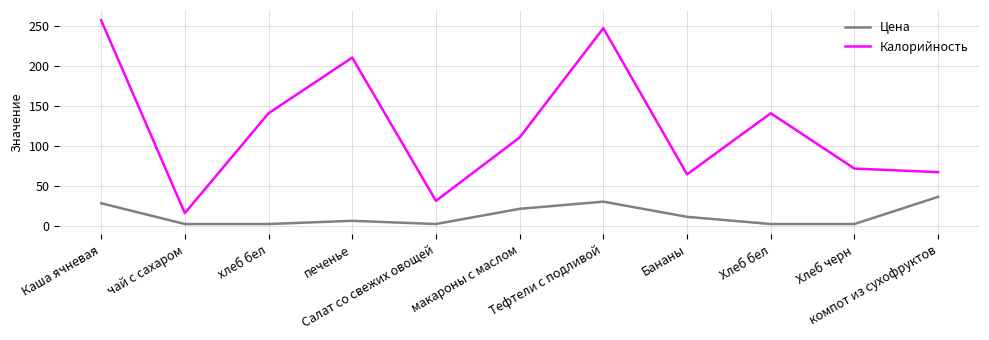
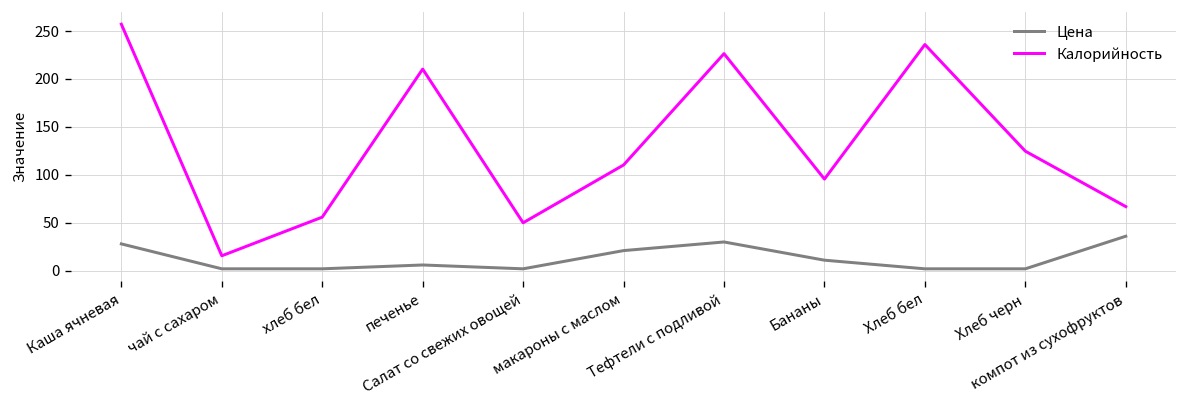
  {
    "Цена": {
      "Каша ячневая": 30,
      "чай с сахаром": 0,
      "хлеб бел": 0,
      "печенье": 10,
      "Салат со свежих овощей": 0,
      "макароны с маслом": 20,
      "Тефтели с подливой": 30,
      "Бананы": 10,
      "Хлеб бел": 0,
      "Хлеб черн": 0,
      "компот из сухофруктов": 40
    },
    "Калорийность": {
      "Каша ячневая": 260,
      "чай с сахаром": 20,
-     "хлеб бел": 140,
+     "хлеб бел": 60,
      "печенье": 210,
-     "Салат со свежих овощей": 30,
+     "Салат со свежих овощей": 50,
      "макароны с маслом": 110,
-     "Тефтели с подливой": 250,
-     "Бананы": 60,
-     "Хлеб бел": 140,
-     "Хлеб черн": 70,
+     "Тефтели с подливой": 230,
+     "Бананы": 100,
+     "Хлеб бел": 240,
+     "Хлеб черн": 120,
      "компот из сухофруктов": 70
    }
  }
